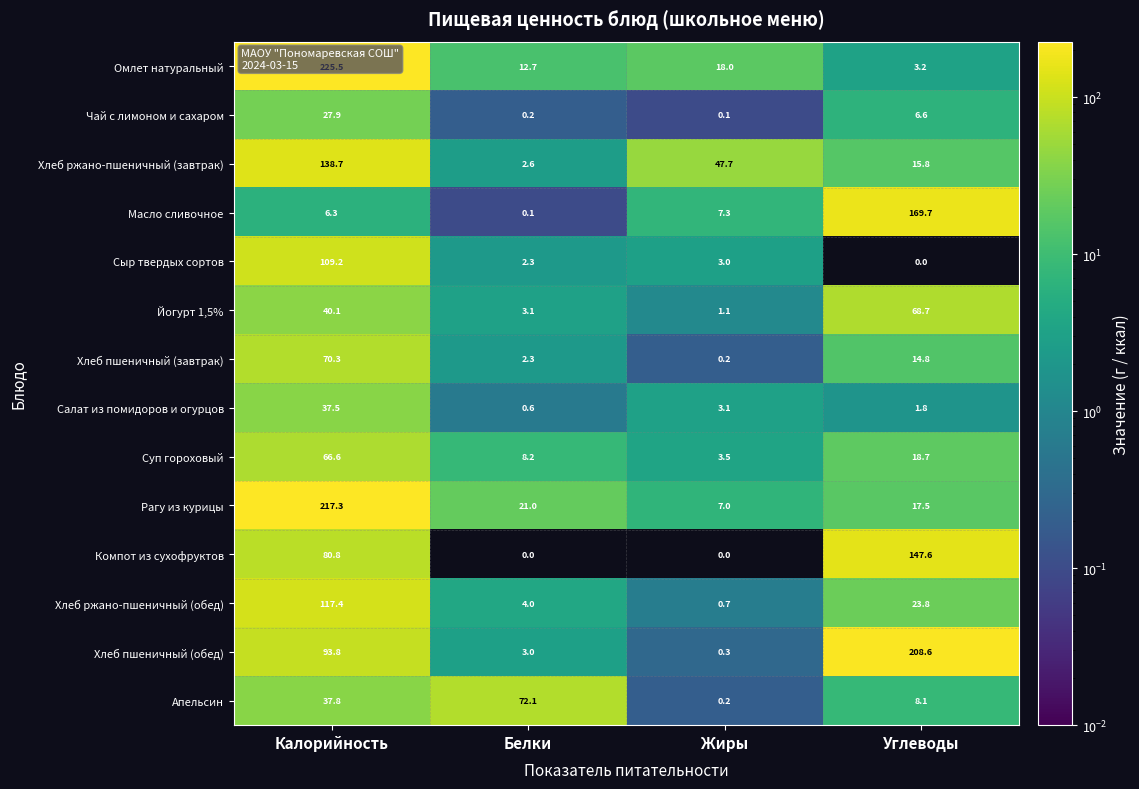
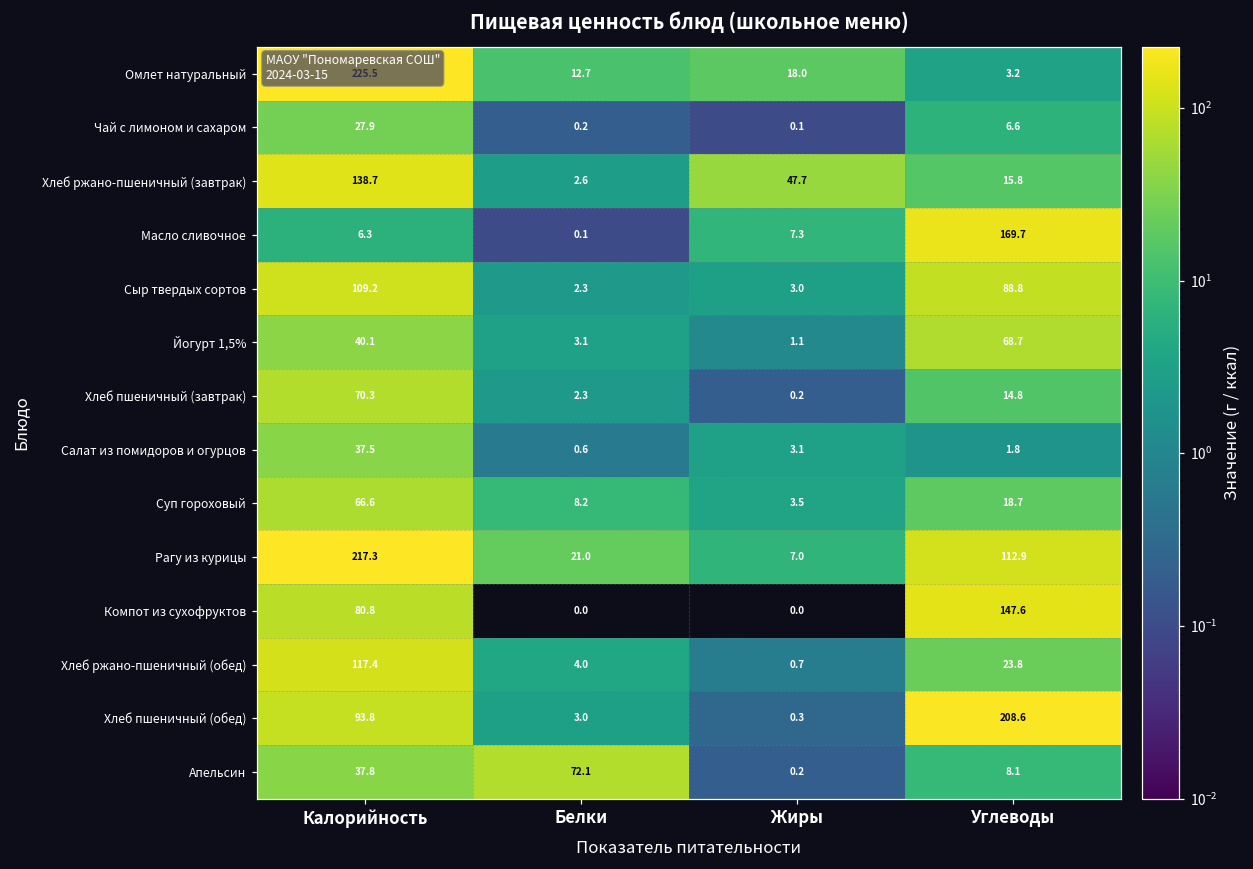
  {
    "Омлет натуральный": {
      "Белки": 12.7,
      "Жиры": 18.0,
      "Углеводы": 3.2
    },
    "Чай с лимоном и сахаром": {
      "Калорийность": 27.9,
      "Белки": 0.2,
      "Жиры": 0.1,
      "Углеводы": 6.6
    },
    "Хлеб ржано-пшеничный (завтрак)": {
      "Калорийность": 138.7,
      "Белки": 2.6,
      "Жиры": 47.7,
      "Углеводы": 15.8
    },
    "Масло сливочное": {
      "Калорийность": 6.3,
      "Белки": 0.1,
      "Жиры": 7.3,
      "Углеводы": 169.7
    },
    "Сыр твердых сортов": {
      "Калорийность": 109.2,
      "Белки": 2.3,
      "Жиры": 3.0,
-     "Углеводы": 0.0
+     "Углеводы": 88.8
    },
    "Йогурт 1,5%": {
      "Калорийность": 40.1,
      "Белки": 3.1,
      "Жиры": 1.1,
      "Углеводы": 68.7
    },
    "Хлеб пшеничный (завтрак)": {
      "Калорийность": 70.3,
      "Белки": 2.3,
      "Жиры": 0.2,
      "Углеводы": 14.8
    },
    "Салат из помидоров и огурцов": {
      "Калорийность": 37.5,
      "Белки": 0.6,
      "Жиры": 3.1,
      "Углеводы": 1.8
    },
    "Суп гороховый": {
      "Калорийность": 66.6,
      "Белки": 8.2,
      "Жиры": 3.5,
      "Углеводы": 18.7
    },
    "Рагу из курицы": {
      "Калорийность": 217.3,
      "Белки": 21.0,
      "Жиры": 7.0,
-     "Углеводы": 17.5
+     "Углеводы": 112.9
    },
    "Компот из сухофруктов": {
      "Калорийность": 80.8,
      "Белки": 0.0,
      "Жиры": 0.0,
      "Углеводы": 147.6
    },
    "Хлеб ржано-пшеничный (обед)": {
      "Калорийность": 117.4,
      "Белки": 4.0,
      "Жиры": 0.7,
      "Углеводы": 23.8
    },
    "Хлеб пшеничный (обед)": {
      "Калорийность": 93.8,
      "Белки": 3.0,
      "Жиры": 0.3,
      "Углеводы": 208.6
    },
    "Апельсин": {
      "Калорийность": 37.8,
      "Белки": 72.1,
      "Жиры": 0.2,
      "Углеводы": 8.1
    }
  }
